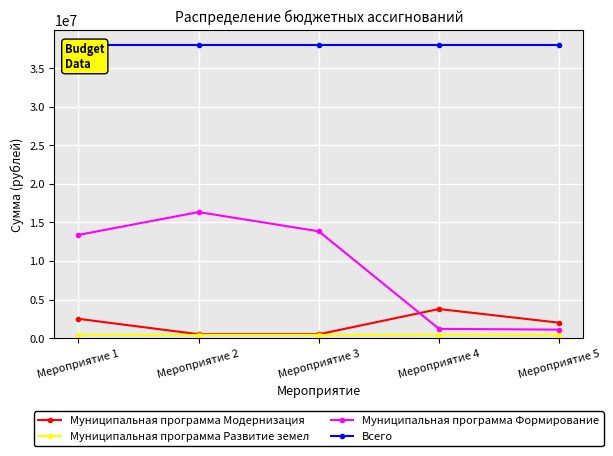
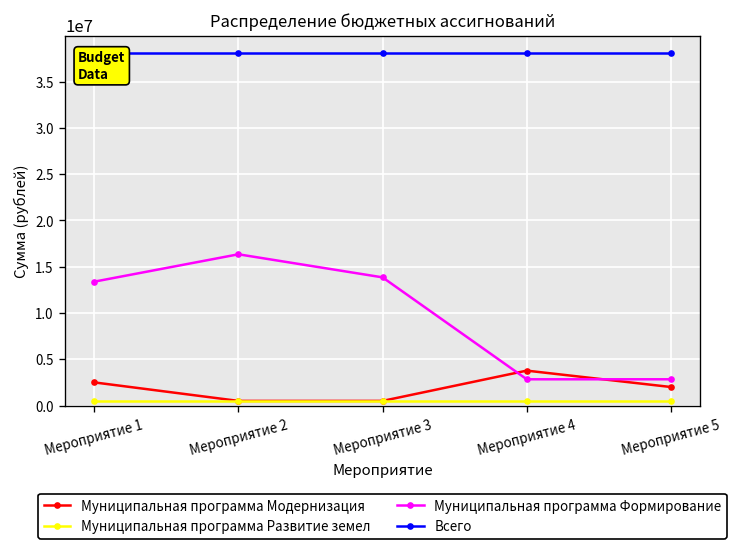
  {
    "Муниципальная программа Модернизация": {
      "Мероприятие 1": 3000000,
      "Мероприятие 4": 4000000,
      "Мероприятие 5": 2000000
    },
    "Муниципальная программа Развитие земел": {
      "Мероприятие 1": 0,
      "Мероприятие 4": 0,
      "Мероприятие 5": 0
    },
    "Муниципальная программа Формирование": {
      "Мероприятие 1": 13000000,
      "Мероприятие 2": 16000000,
      "Мероприятие 3": 14000000,
-     "Мероприятие 4": 1000000,
-     "Мероприятие 5": 1000000
+     "Мероприятие 4": 3000000,
+     "Мероприятие 5": 3000000
    },
    "Всего": {
      "Мероприятие 2": 38000000,
      "Мероприятие 3": 38000000,
      "Мероприятие 4": 38000000,
      "Мероприятие 5": 38000000
    }
  }
